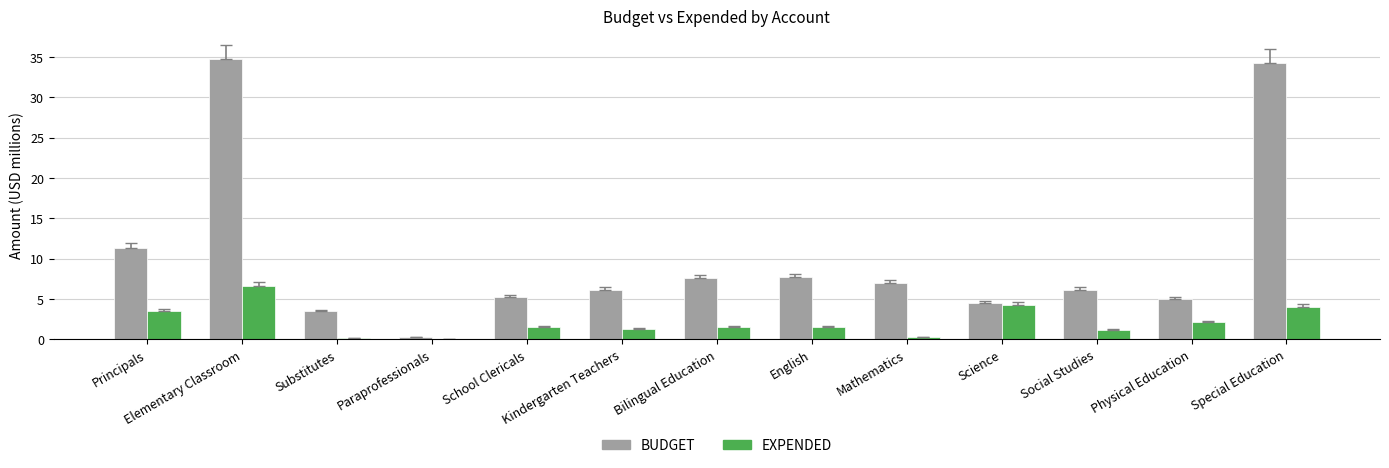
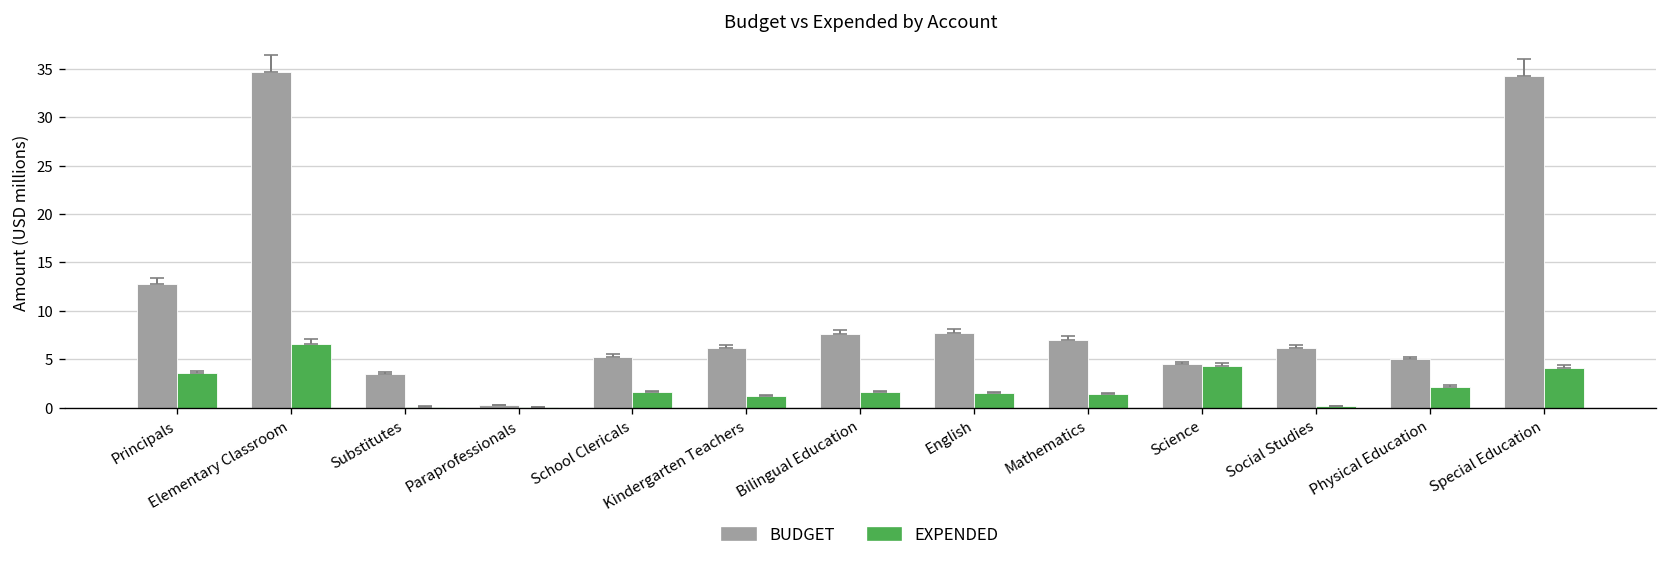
  {
    "BUDGET": {
-     "Principals": 11,
+     "Principals": 13,
      "Elementary Classroom": 35,
      "Substitutes": 3,
      "School Clericals": 5,
      "Kindergarten Teachers": 6,
      "Bilingual Education": 8,
      "English": 8,
      "Mathematics": 7,
      "Science": 5,
      "Social Studies": 6,
      "Physical Education": 5,
      "Special Education": 34
    },
    "EXPENDED": {
      "Principals": 4,
      "Elementary Classroom": 7,
      "School Clericals": 2,
      "Kindergarten Teachers": 1,
      "Bilingual Education": 2,
      "English": 2,
-     "Mathematics": 0,
+     "Mathematics": 1,
      "Science": 4,
-     "Social Studies": 1,
+     "Social Studies": 0,
      "Physical Education": 2,
      "Special Education": 4
    }
  }
